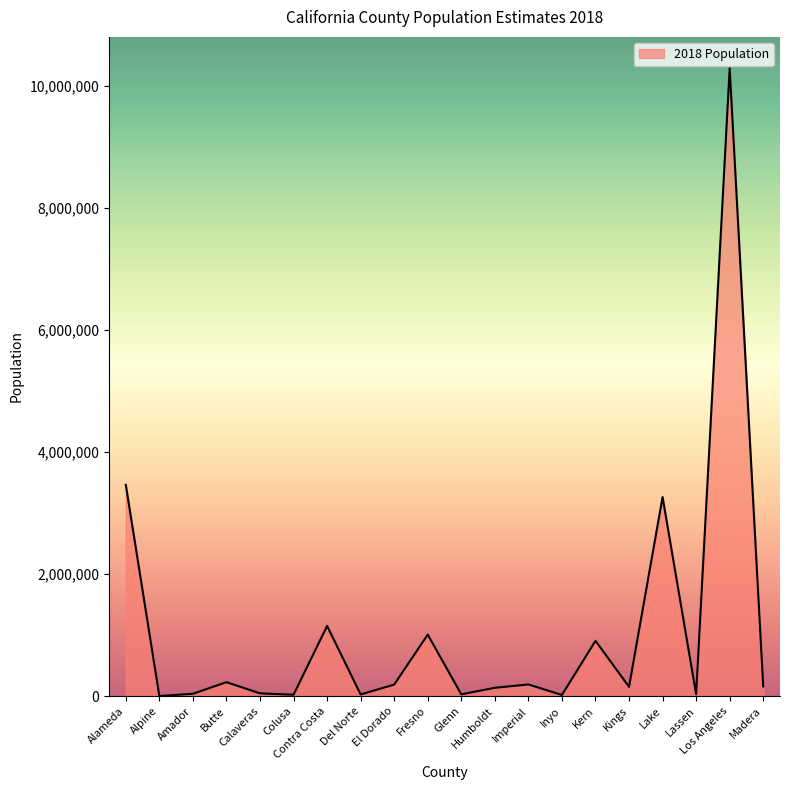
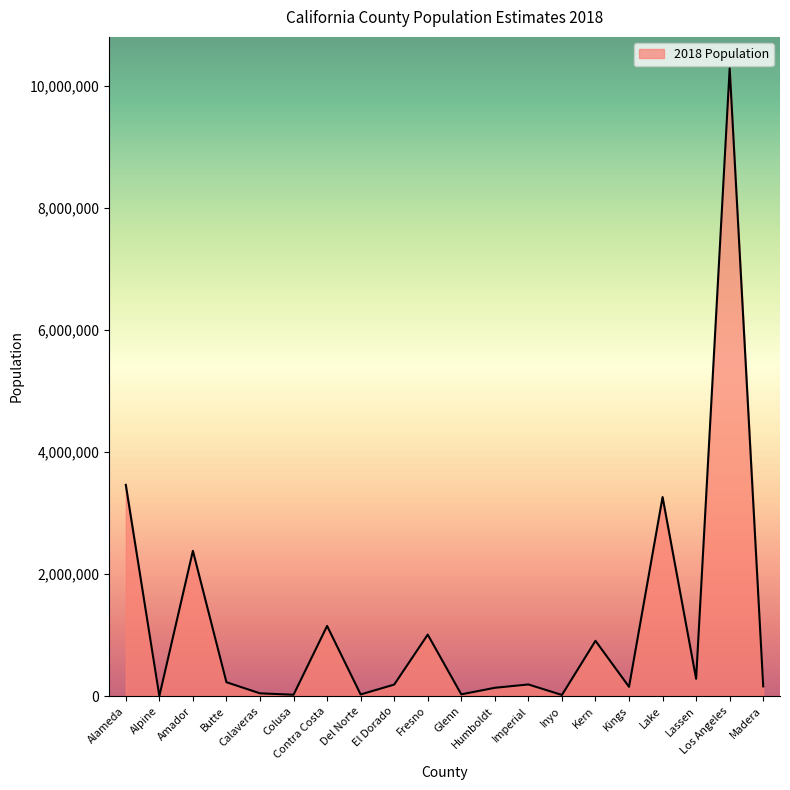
  {
    "Alameda": "3,500,000",
    "Alpine": "0",
-   "Amador": "0",
+   "Amador": "2,400,000",
    "Butte": "200,000",
    "Calaveras": "0",
    "Colusa": "0",
    "Contra Costa": "1,100,000",
    "Del Norte": "0",
    "El Dorado": "200,000",
    "Fresno": "1,000,000",
    "Glenn": "0",
    "Humboldt": "100,000",
    "Imperial": "200,000",
    "Inyo": "0",
    "Kern": "900,000",
    "Kings": "200,000",
    "Lake": "3,300,000",
-   "Lassen": "0",
+   "Lassen": "300,000",
    "Los Angeles": "10,300,000",
    "Madera": "200,000"
  }
